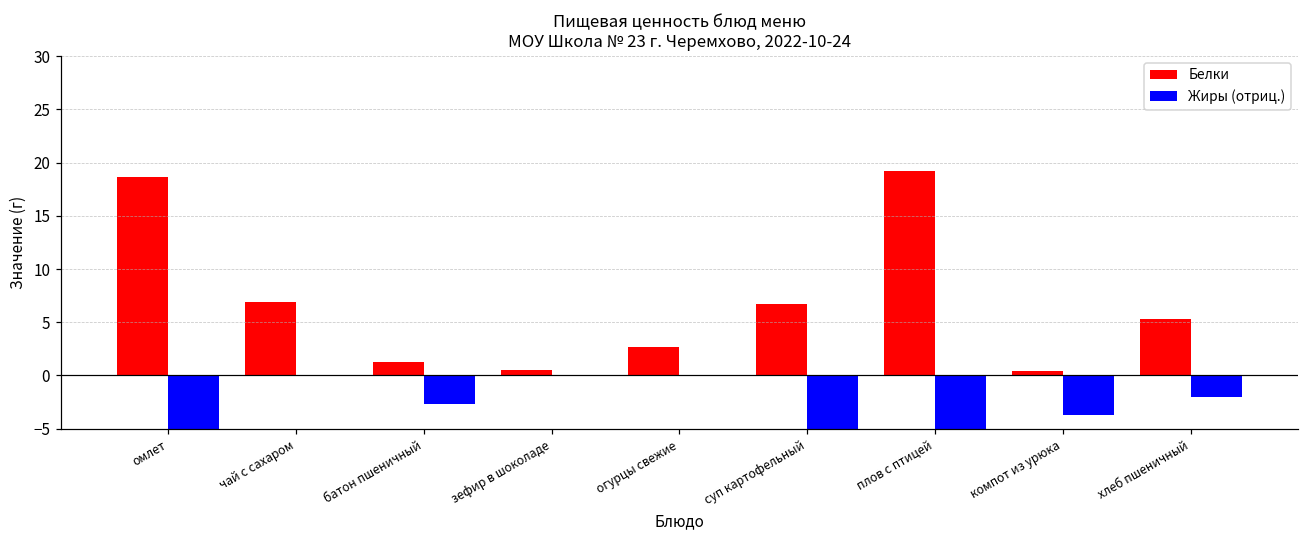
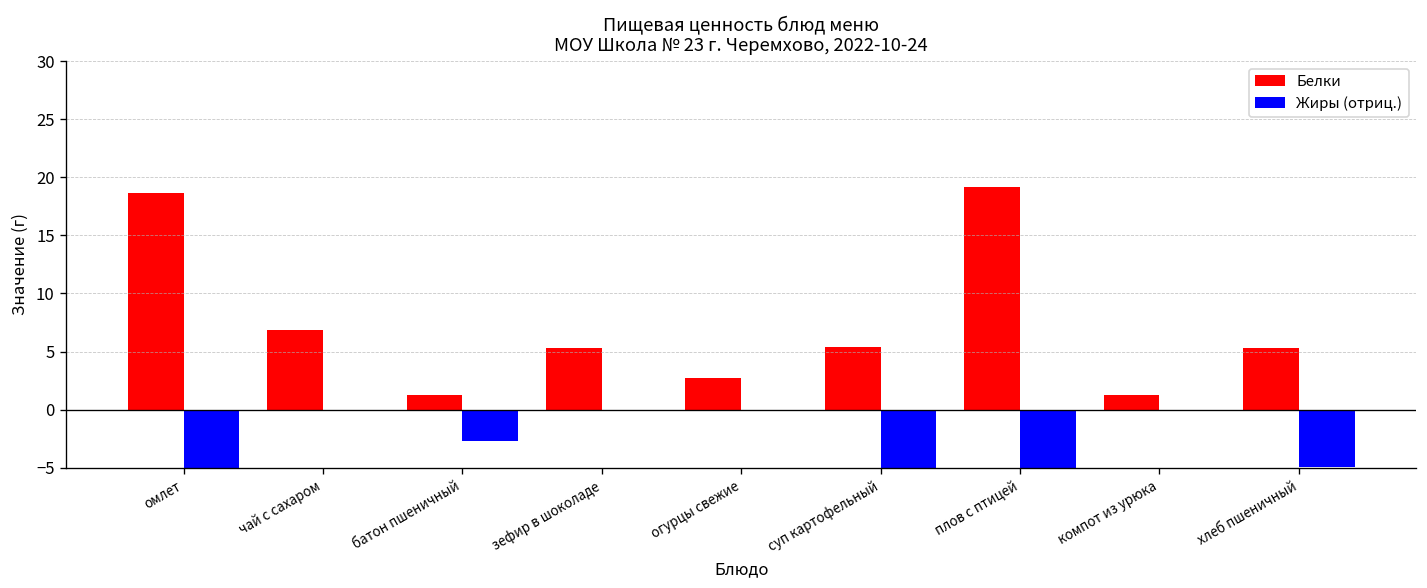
  {
    "Белки": {
      "омлет": 19,
      "чай с сахаром": 7,
      "батон пшеничный": 1,
-     "зефир в шоколаде": 1,
+     "зефир в шоколаде": 5,
      "огурцы свежие": 3,
-     "суп картофельный": 7,
+     "суп картофельный": 5,
      "плов с птицей": 19,
-     "компот из урюка": 0,
+     "компот из урюка": 1,
      "хлеб пшеничный": 5
    },
    "Жиры (отриц.)": {
      "чай с сахаром": 0,
      "батон пшеничный": -3,
      "зефир в шоколаде": 0,
-     "компот из урюка": -4,
-     "хлеб пшеничный": -2
+     "компот из урюка": 0,
+     "хлеб пшеничный": -5
    }
  }
